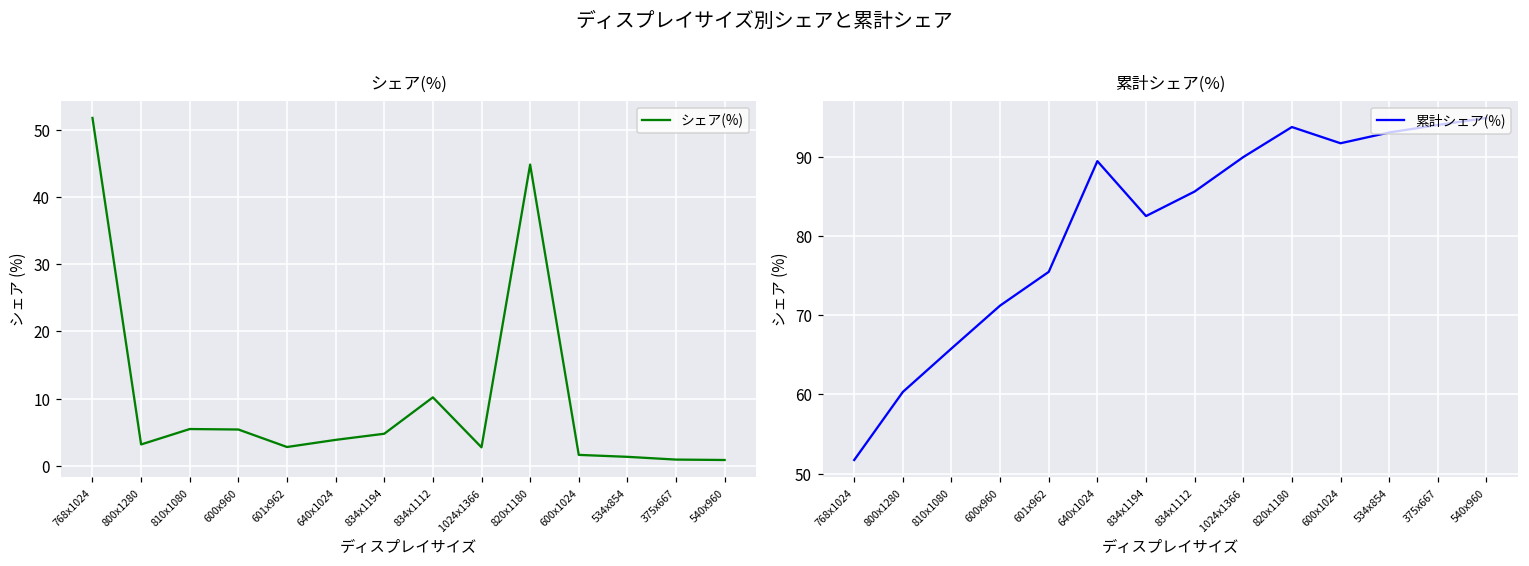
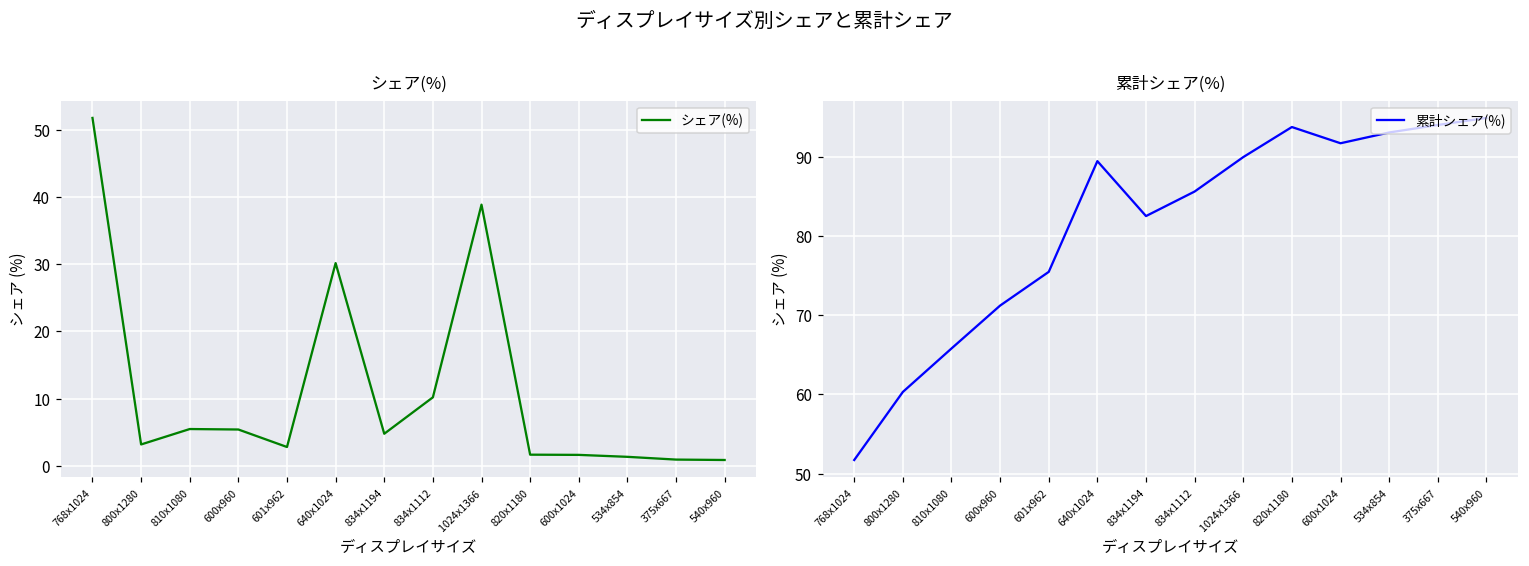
  {
    "シェア(%)": {
      "768x1024": 52,
      "800x1280": 3,
      "810x1080": 5,
      "600x960": 5,
      "601x962": 3,
-     "640x1024": 4,
+     "640x1024": 30,
      "834x1194": 5,
      "834x1112": 10,
-     "1024x1366": 3,
-     "820x1180": 45,
+     "1024x1366": 39,
+     "820x1180": 2,
      "600x1024": 2,
      "534x854": 1,
      "375x667": 1,
      "540x960": 1
    },
    "累計シェア(%)": {
      "768x1024": 52,
      "800x1280": 60,
      "810x1080": 66,
      "600x960": 71,
      "601x962": 75,
      "640x1024": 89,
      "834x1194": 83,
      "834x1112": 86,
      "1024x1366": 90,
      "820x1180": 94,
      "600x1024": 92
    }
  }
